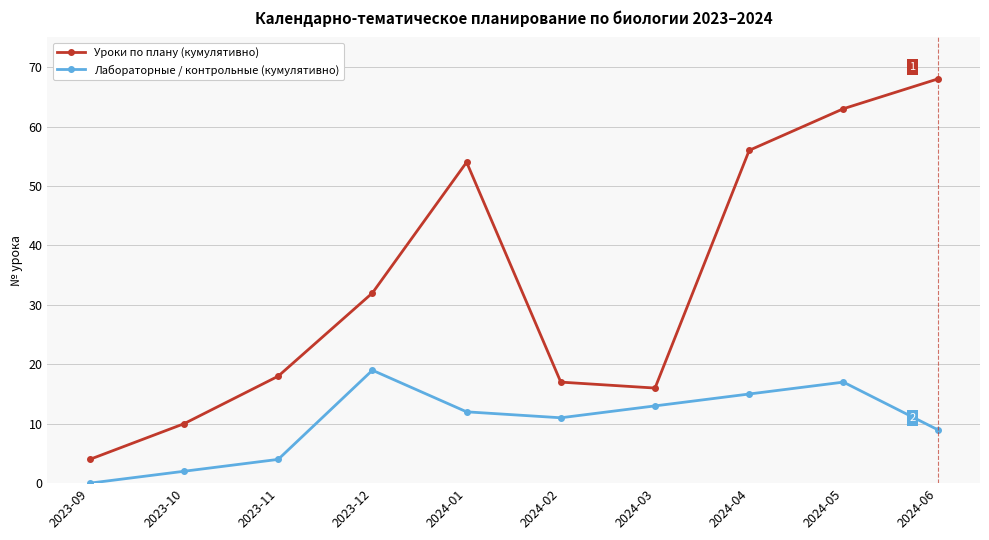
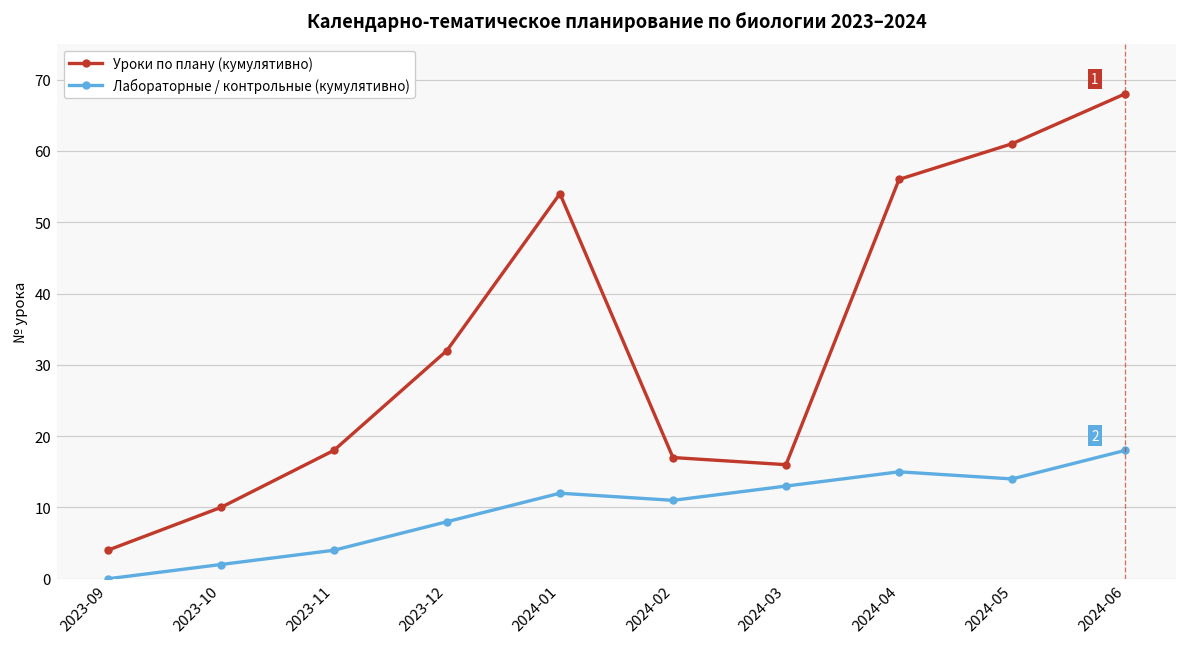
  {
    "Уроки по плану (кумулятивно)": {
      "2023-09": 4,
      "2023-10": 10,
      "2023-11": 18,
      "2023-12": 32,
      "2024-01": 54,
      "2024-02": 17,
      "2024-03": 16,
      "2024-04": 56,
-     "2024-05": 63
+     "2024-05": 61
    },
    "Лабораторные / контрольные (кумулятивно)": {
      "2023-09": 0,
      "2023-10": 2,
      "2023-11": 4,
-     "2023-12": 19,
+     "2023-12": 8,
      "2024-01": 12,
      "2024-02": 11,
      "2024-03": 13,
      "2024-04": 15,
-     "2024-05": 17,
-     "2024-06": 9
+     "2024-05": 14,
+     "2024-06": 18
    }
  }
